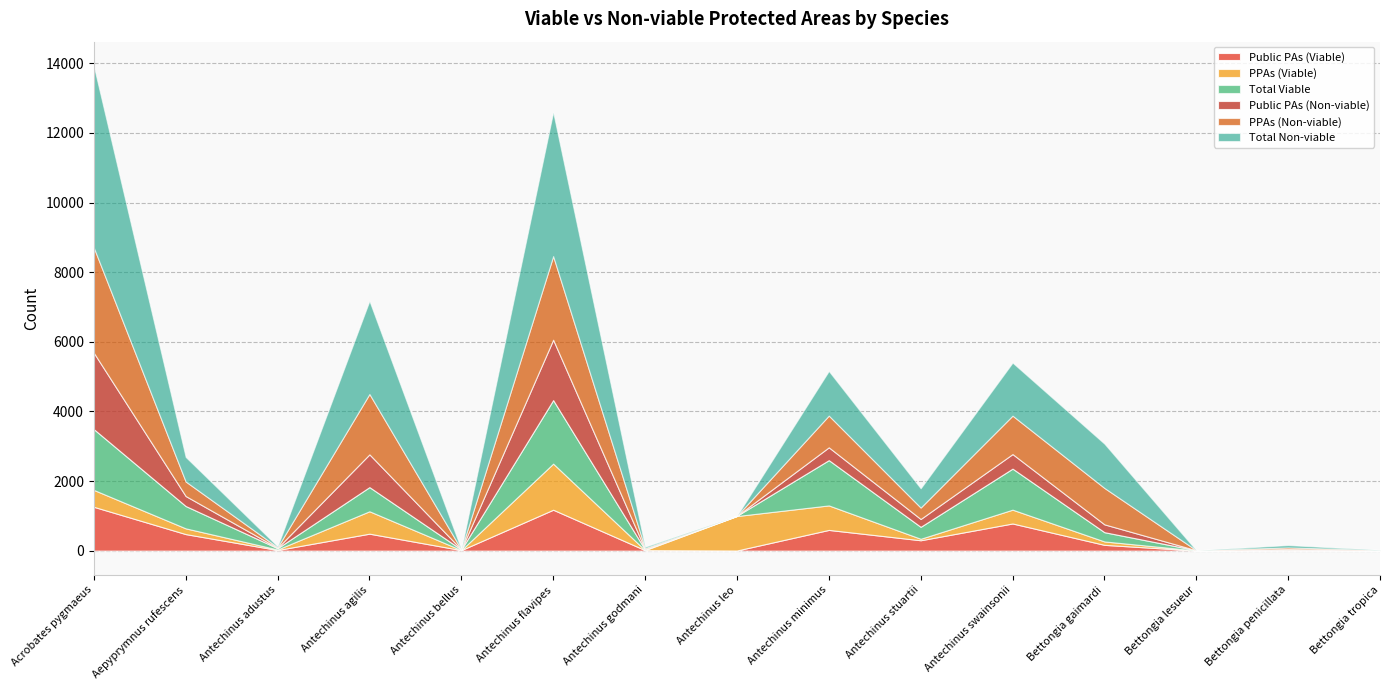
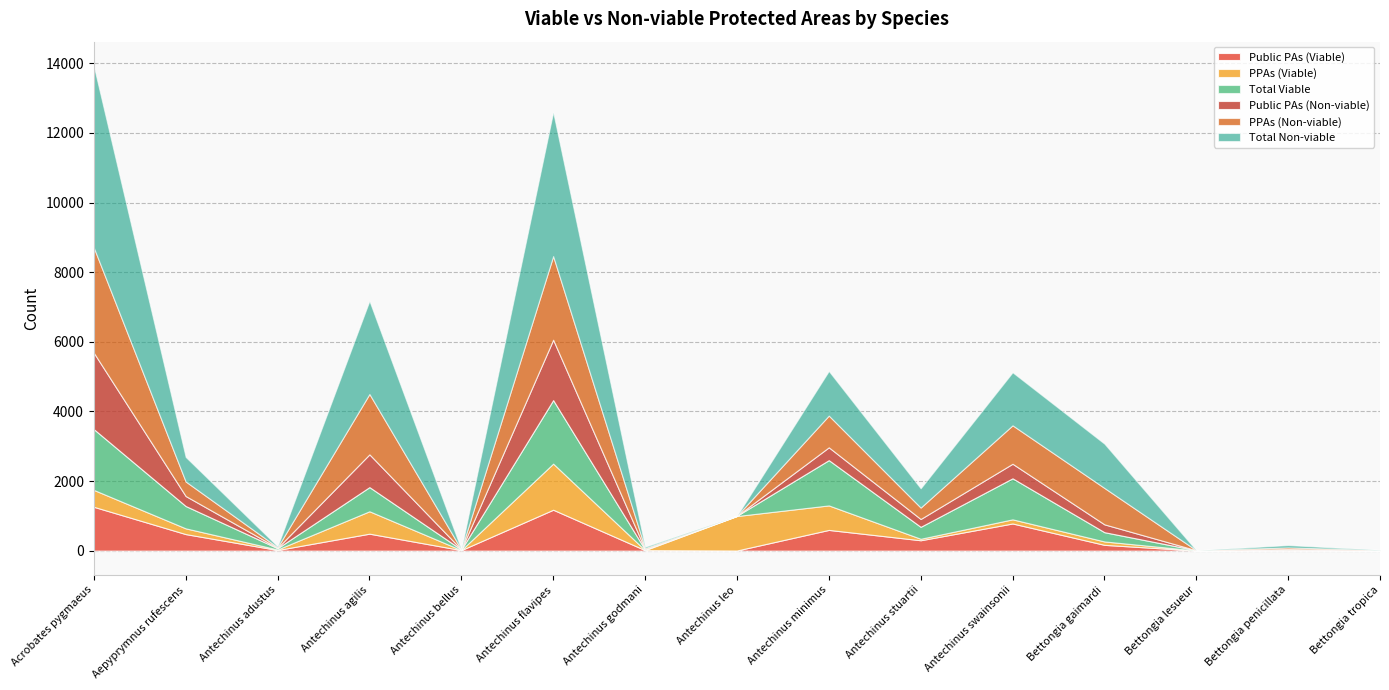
  {
    "PPAs (Viable)": {
      "Acrobates pygmaeus": 500,
      "Aepyprymnus rufescens": 200,
      "Antechinus agilis": 600,
      "Antechinus flavipes": 1300,
      "Antechinus minimus": 700,
-     "Antechinus swainsonii": 400,
+     "Antechinus swainsonii": 100,
      "Bettongia gaimardi": 100
    }
  }
